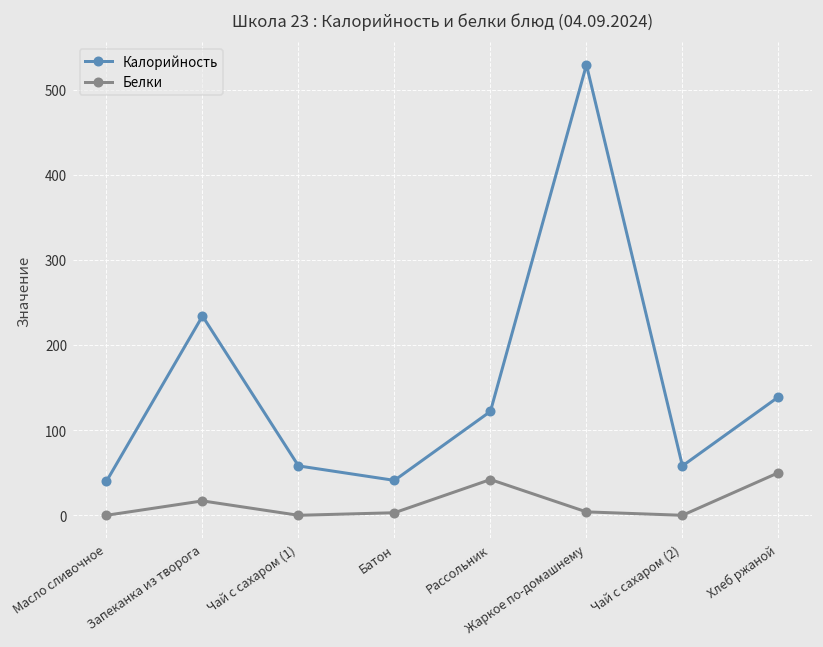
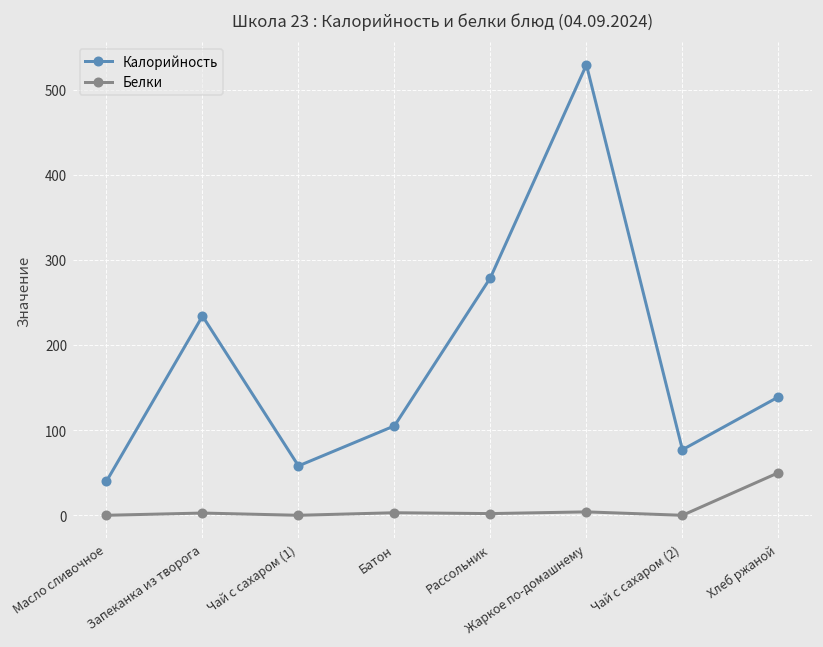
  {
    "Калорийность": {
      "Масло сливочное": 40,
      "Запеканка из творога": 230,
      "Чай с сахаром (1)": 60,
-     "Батон": 40,
-     "Рассольник": 120,
+     "Батон": 110,
+     "Рассольник": 280,
      "Жаркое по-домашнему": 530,
-     "Чай с сахаром (2)": 60,
+     "Чай с сахаром (2)": 80,
      "Хлеб ржаной": 140
    },
    "Белки": {
      "Масло сливочное": 0,
-     "Запеканка из творога": 20,
+     "Запеканка из творога": 0,
      "Чай с сахаром (1)": 0,
      "Батон": 0,
-     "Рассольник": 40,
+     "Рассольник": 0,
      "Жаркое по-домашнему": 0,
      "Чай с сахаром (2)": 0,
      "Хлеб ржаной": 50
    }
  }
